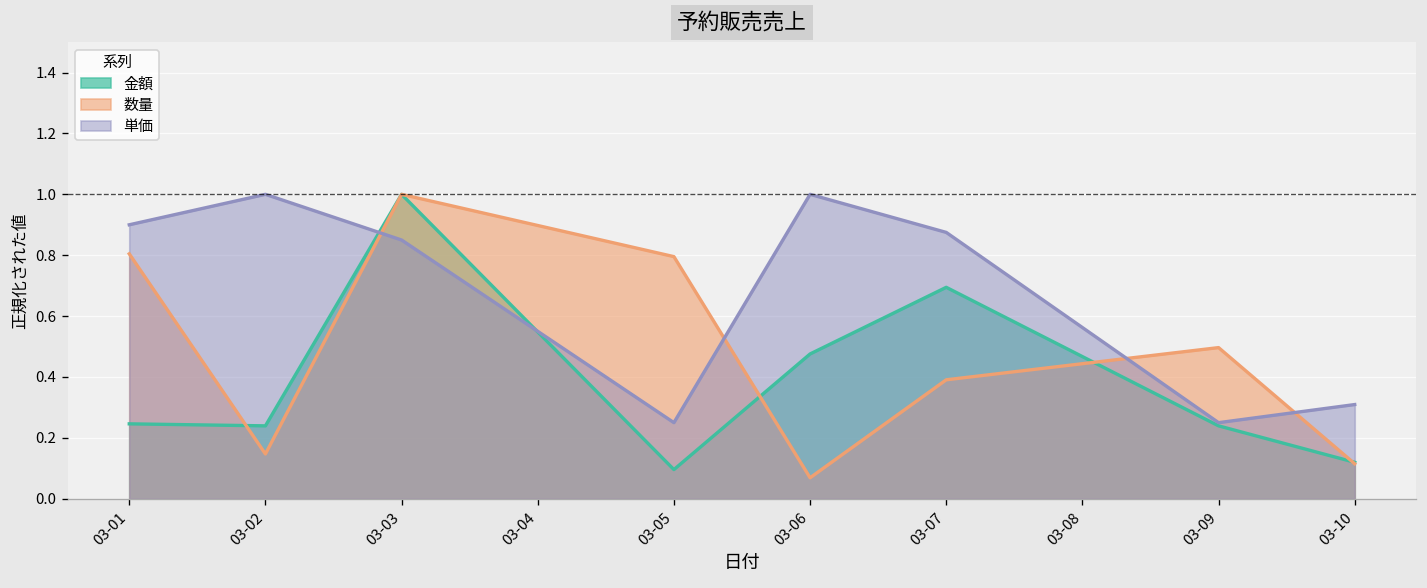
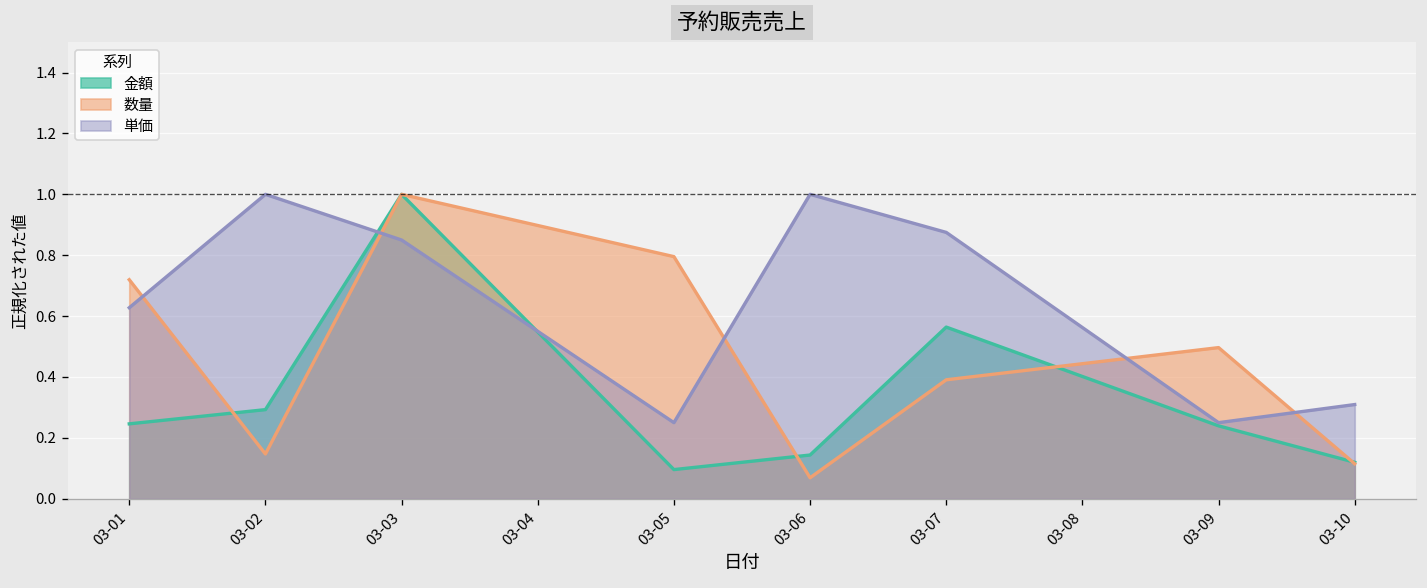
  {
    "金額": {
      "03-01": 0.25,
-     "03-02": 0.24,
+     "03-02": 0.29,
      "03-05": 0.10,
-     "03-06": 0.48,
-     "03-07": 0.69,
+     "03-06": 0.14,
+     "03-07": 0.56,
      "03-09": 0.24
    },
    "数量": {
-     "03-01": 0.80,
+     "03-01": 0.72,
      "03-02": 0.15,
      "03-05": 0.80,
      "03-06": 0.07,
      "03-07": 0.39,
      "03-09": 0.50
    },
    "単価": {
-     "03-01": 0.90,
+     "03-01": 0.63,
      "03-02": 1.00,
      "03-03": 0.85,
      "03-05": 0.25,
      "03-06": 1.00,
      "03-07": 0.88,
      "03-09": 0.25,
      "03-10": 0.31
    }
  }
